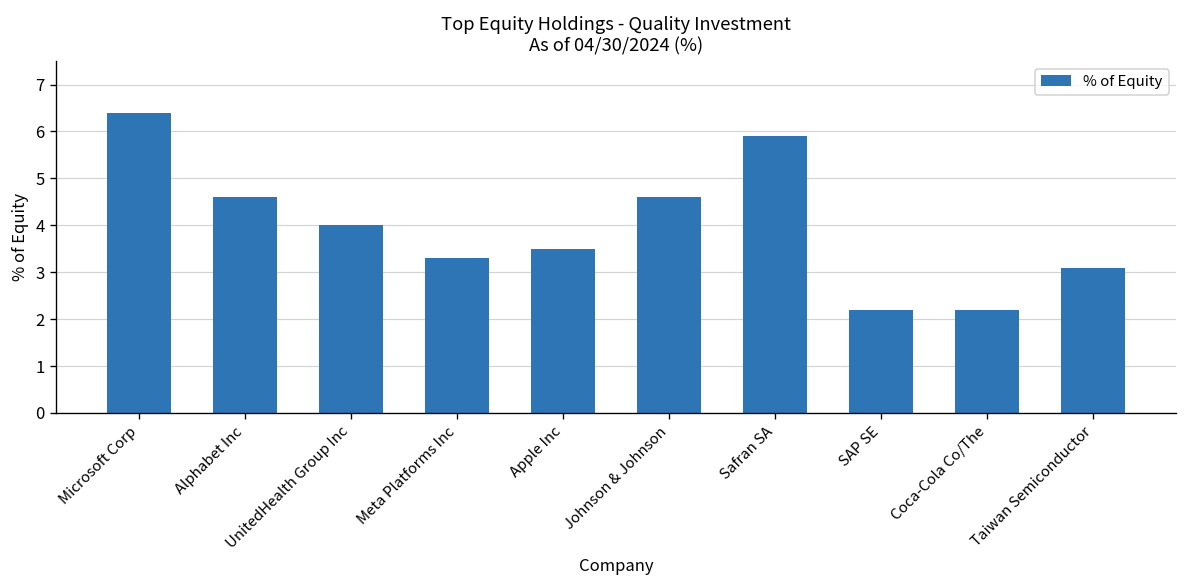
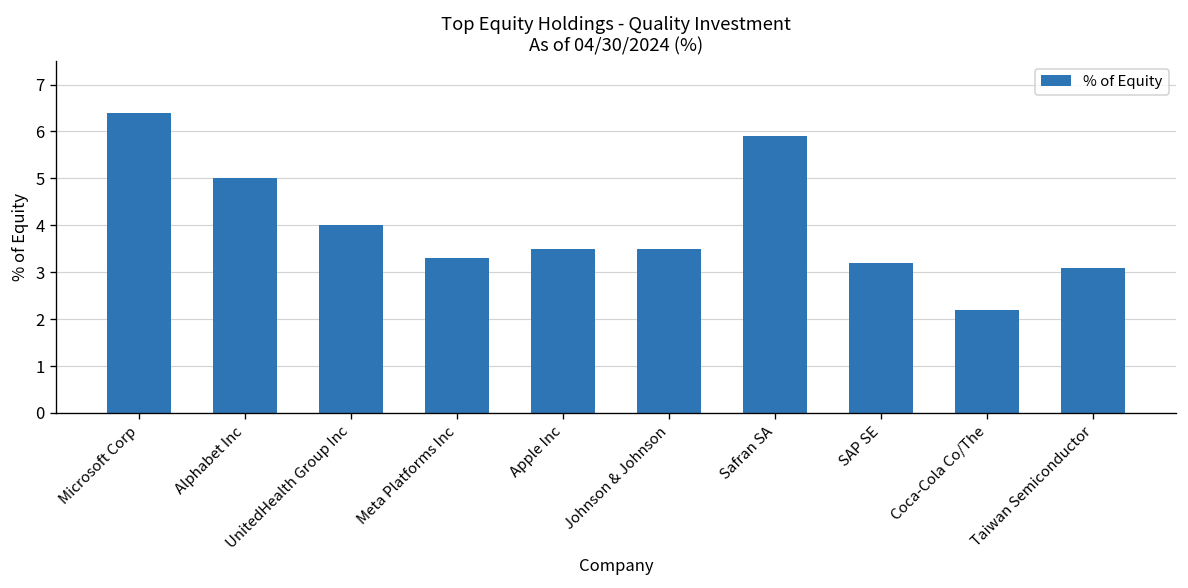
  {
    "Microsoft Corp": 6.4,
-   "Alphabet Inc": 4.6,
+   "Alphabet Inc": 5.0,
    "UnitedHealth Group Inc": 4.0,
    "Meta Platforms Inc": 3.3,
    "Apple Inc": 3.5,
-   "Johnson & Johnson": 4.6,
+   "Johnson & Johnson": 3.5,
    "Safran SA": 5.9,
-   "SAP SE": 2.2,
+   "SAP SE": 3.2,
    "Coca-Cola Co/The": 2.2,
    "Taiwan Semiconductor": 3.1
  }
